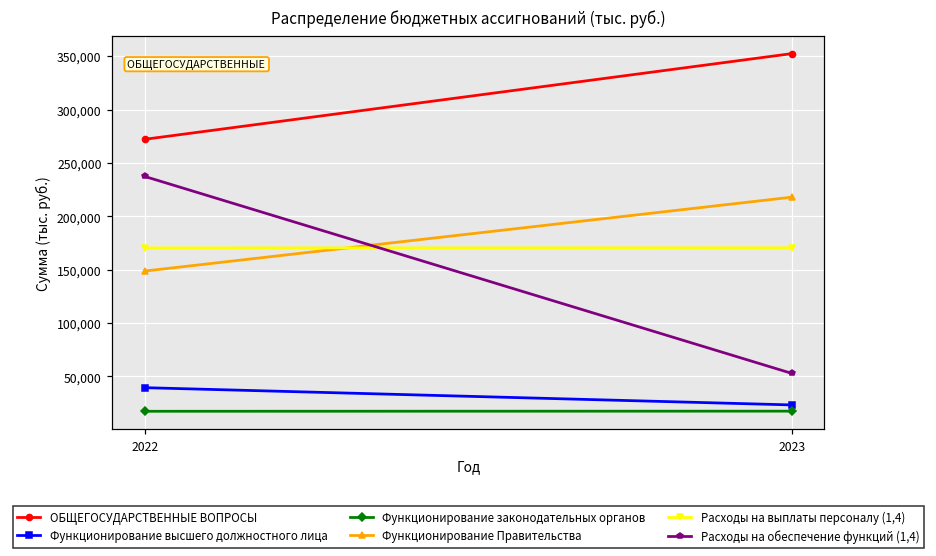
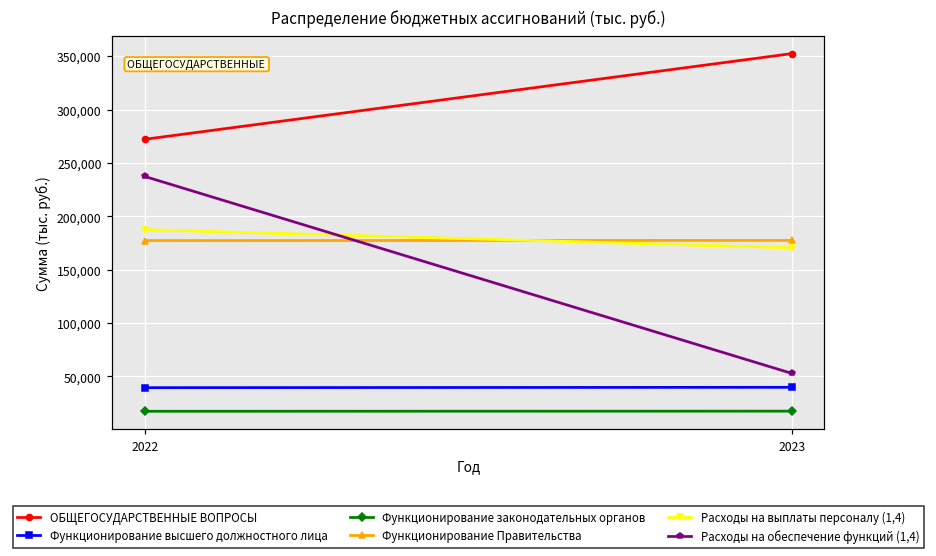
  {
    "ОБЩЕГОСУДАРСТВЕННЫЕ ВОПРОСЫ": {
      "2022": "270,000",
      "2023": "350,000"
    },
    "Функционирование высшего должностного лица": {
      "2022": "40,000",
-     "2023": "20,000"
+     "2023": "40,000"
    },
    "Функционирование законодательных органов": {
      "2022": "20,000",
      "2023": "20,000"
    },
    "Функционирование Правительства": {
-     "2022": "150,000",
-     "2023": "220,000"
+     "2022": "180,000",
+     "2023": "180,000"
    },
    "Расходы на выплаты персоналу (1,4)": {
-     "2022": "170,000",
+     "2022": "190,000",
      "2023": "170,000"
    },
    "Расходы на обеспечение функций (1,4)": {
      "2022": "240,000",
      "2023": "50,000"
    }
  }
